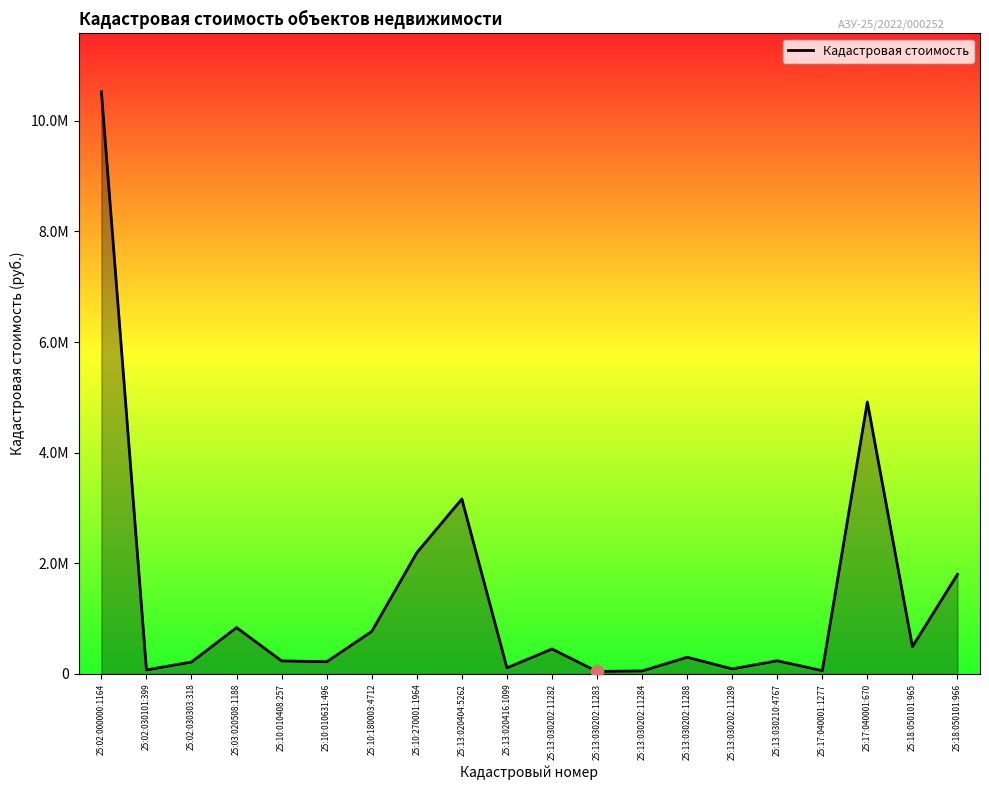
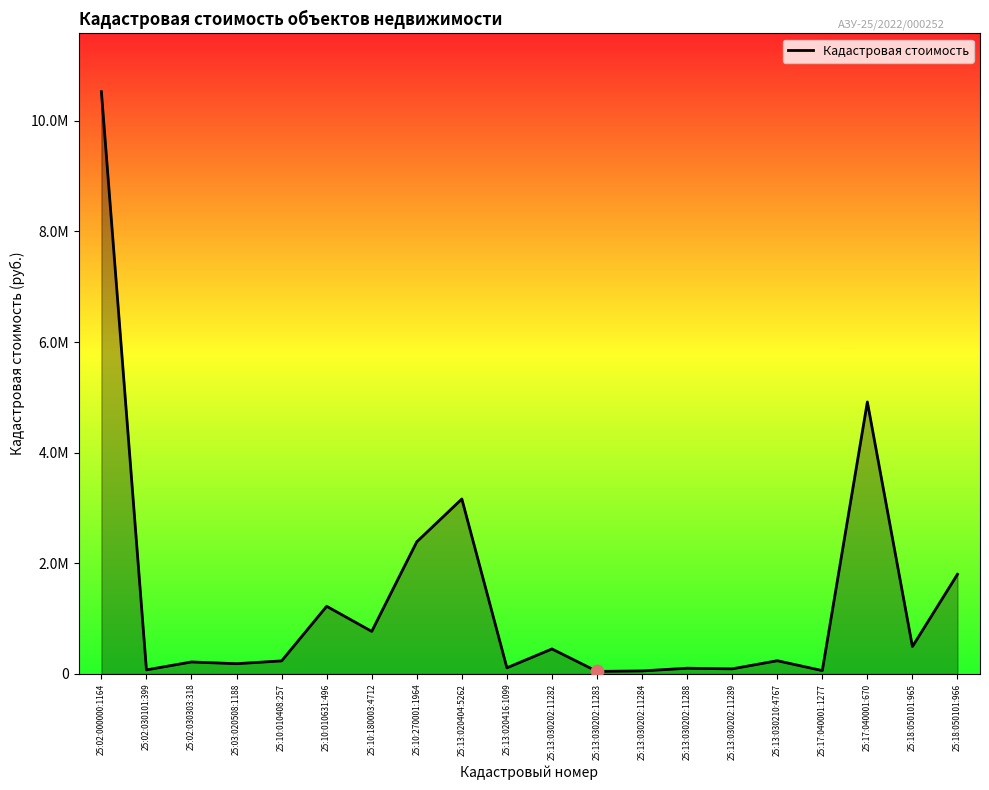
  {
    "Кадастровая стоимость": {
      "25:02:000000:1164": 10500000,
      "25:02:030101:399": 100000,
      "25:02:030303:318": 200000,
-     "25:03:020508:1188": 800000,
+     "25:03:020508:1188": 200000,
      "25:10:010408:257": 200000,
-     "25:10:010631:496": 200000,
+     "25:10:010631:496": 1200000,
      "25:10:180003:4712": 800000,
-     "25:10:270001:1964": 2200000,
+     "25:10:270001:1964": 2400000,
      "25:13:020404:5262": 3200000,
      "25:13:020416:1099": 100000,
      "25:13:030202:11282": 500000,
      "25:13:030202:11284": 100000,
-     "25:13:030202:11288": 300000,
+     "25:13:030202:11288": 100000,
      "25:13:030202:11289": 100000,
      "25:13:030210:4767": 200000,
      "25:17:040001:1277": 100000,
      "25:17:040001:670": 4900000,
      "25:18:050101:965": 500000,
      "25:18:050101:966": 1800000
    }
  }
